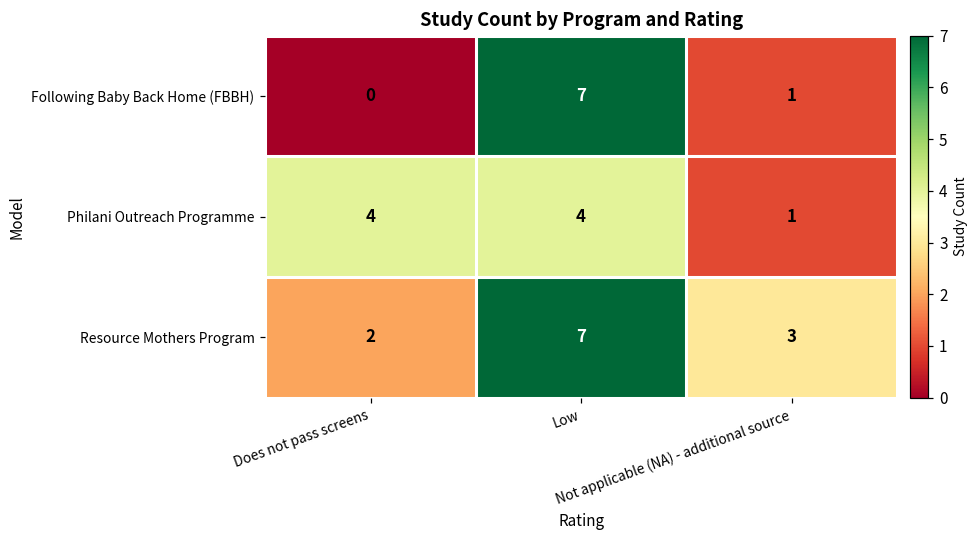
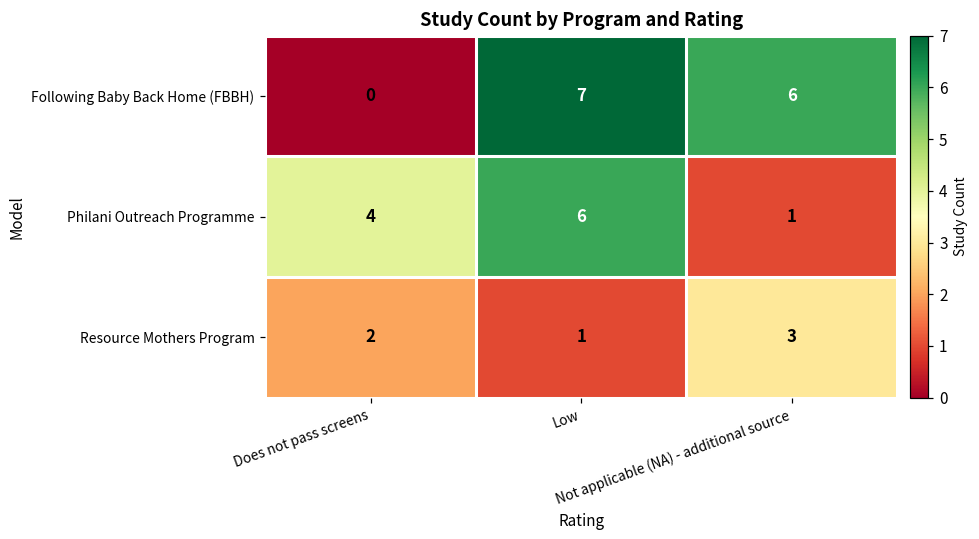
  {
    "Following Baby Back Home (FBBH)": {
      "Does not pass screens": 0,
      "Low": 7,
-     "Not applicable (NA) - additional source": 1
+     "Not applicable (NA) - additional source": 6
    },
    "Philani Outreach Programme": {
      "Does not pass screens": 4,
-     "Low": 4,
+     "Low": 6,
      "Not applicable (NA) - additional source": 1
    },
    "Resource Mothers Program": {
      "Does not pass screens": 2,
-     "Low": 7,
+     "Low": 1,
      "Not applicable (NA) - additional source": 3
    }
  }
